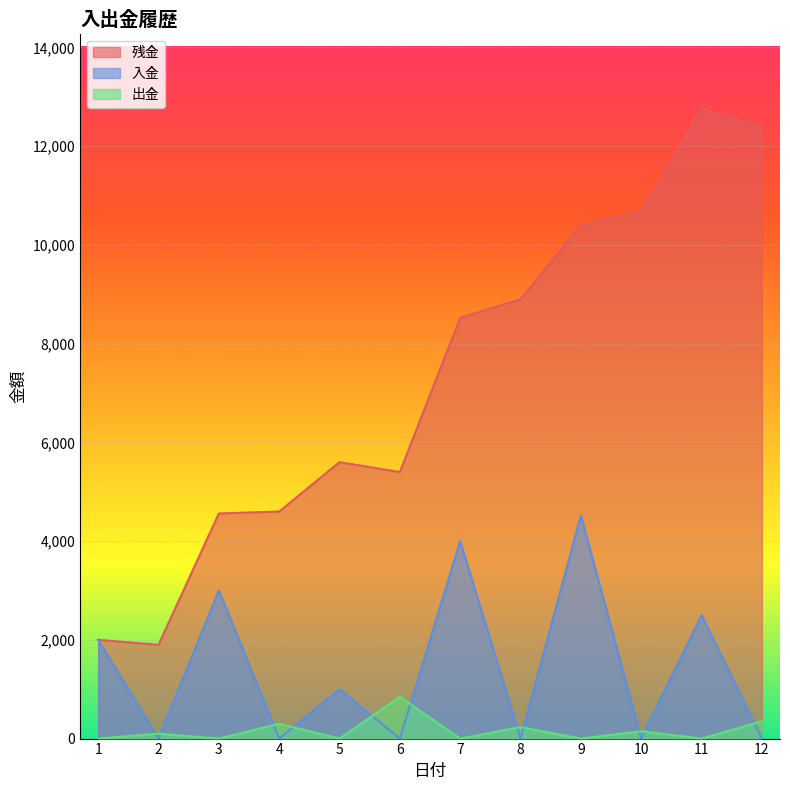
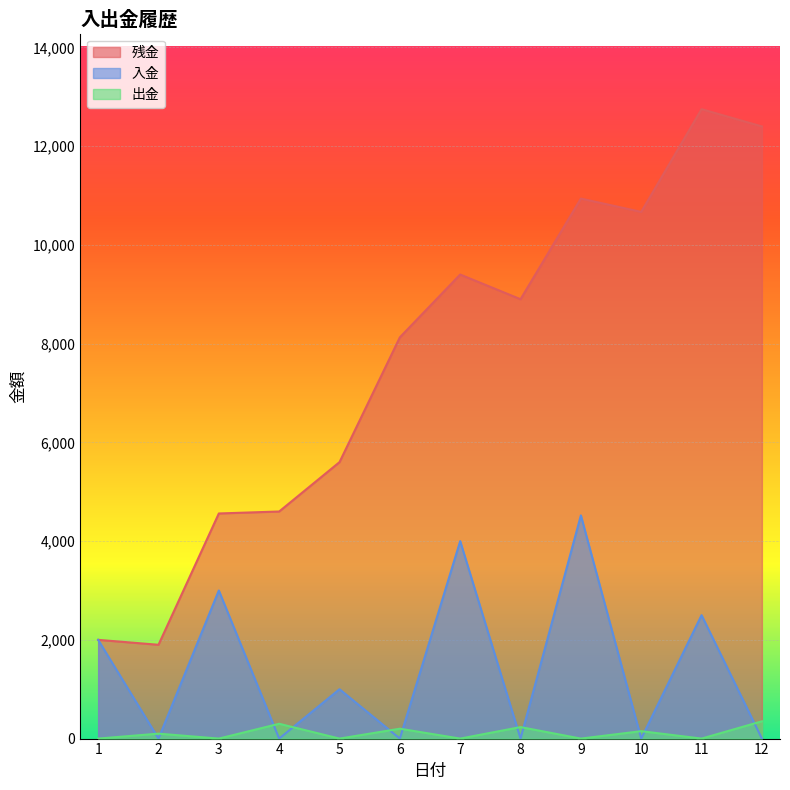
  {
    "残金": {
      "2": "1,900",
      "3": "4,600",
      "4": "4,600",
      "5": "5,600",
-     "6": "5,400",
-     "7": "8,500",
+     "6": "8,100",
+     "7": "9,400",
      "8": "8,900",
-     "9": "10,400",
+     "9": "10,900",
      "10": "10,700",
      "11": "12,800",
      "12": "12,400"
    },
    "入金": {
      "2": "0",
      "3": "3,000",
      "4": "0",
      "5": "1,000",
      "6": "0",
      "7": "4,000",
      "8": "0",
      "9": "4,500",
      "10": "0",
      "11": "2,500",
      "12": "0"
    },
    "出金": {
      "1": "0",
      "2": "100",
      "3": "0",
      "4": "300",
      "5": "0",
-     "6": "800",
+     "6": "200",
      "7": "0",
      "8": "200",
      "9": "0",
      "10": "200",
      "11": "0",
      "12": "400"
    }
  }
